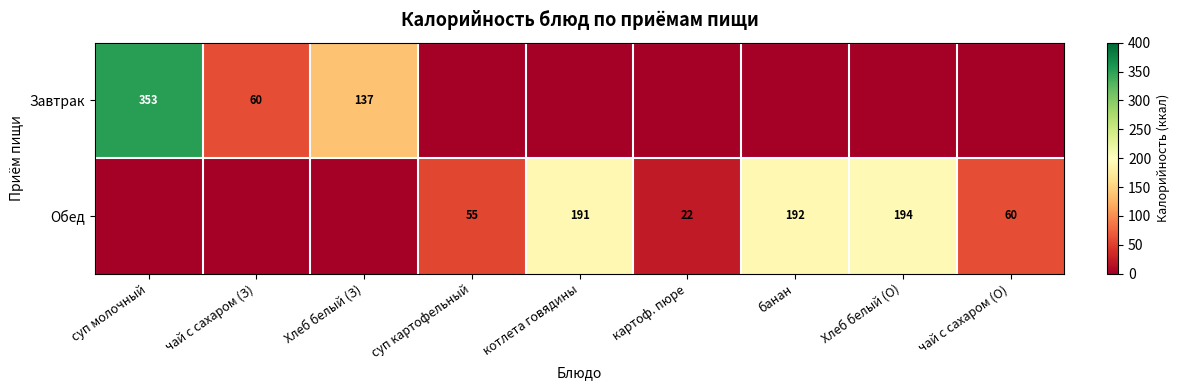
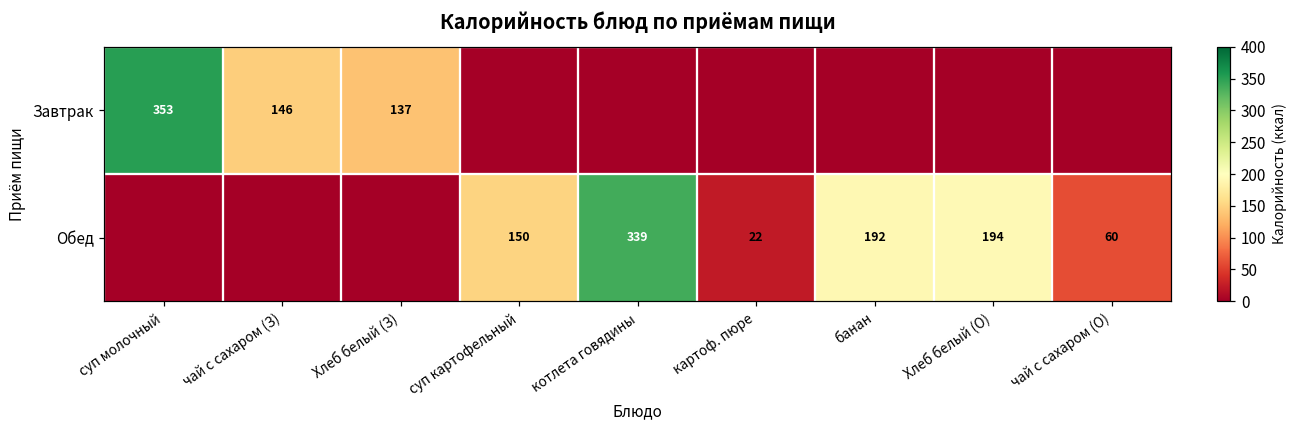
  {
    "Завтрак": {
      "суп молочный": 353,
-     "чай с сахаром (З)": 60,
+     "чай с сахаром (З)": 146,
      "Хлеб белый (З)": 137
    },
    "Обед": {
-     "суп картофельный": 55,
-     "котлета говядины": 191,
+     "суп картофельный": 150,
+     "котлета говядины": 339,
      "картоф. пюре": 22,
      "банан": 192,
      "Хлеб белый (О)": 194,
      "чай с сахаром (О)": 60
    }
  }
